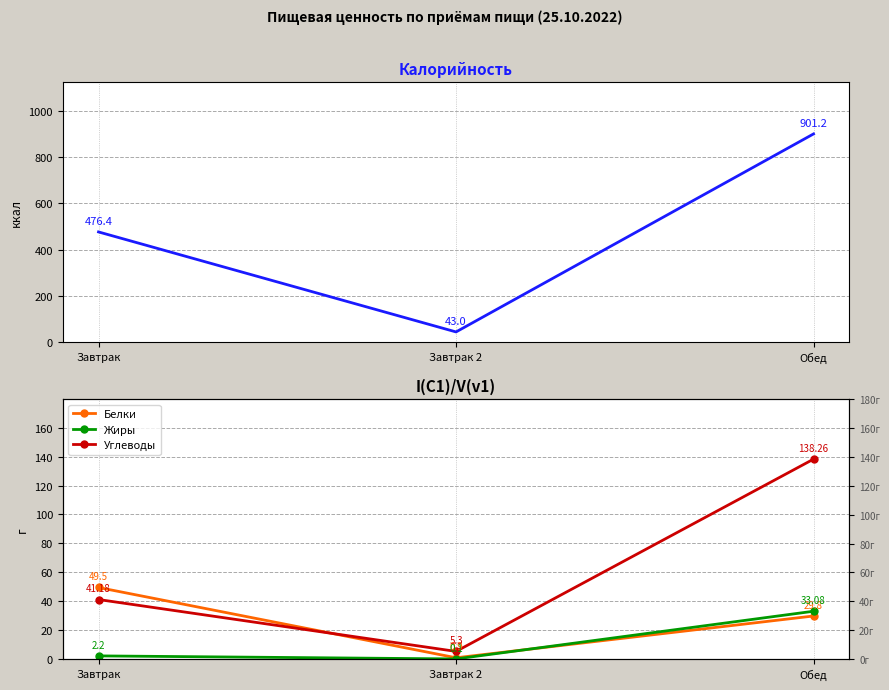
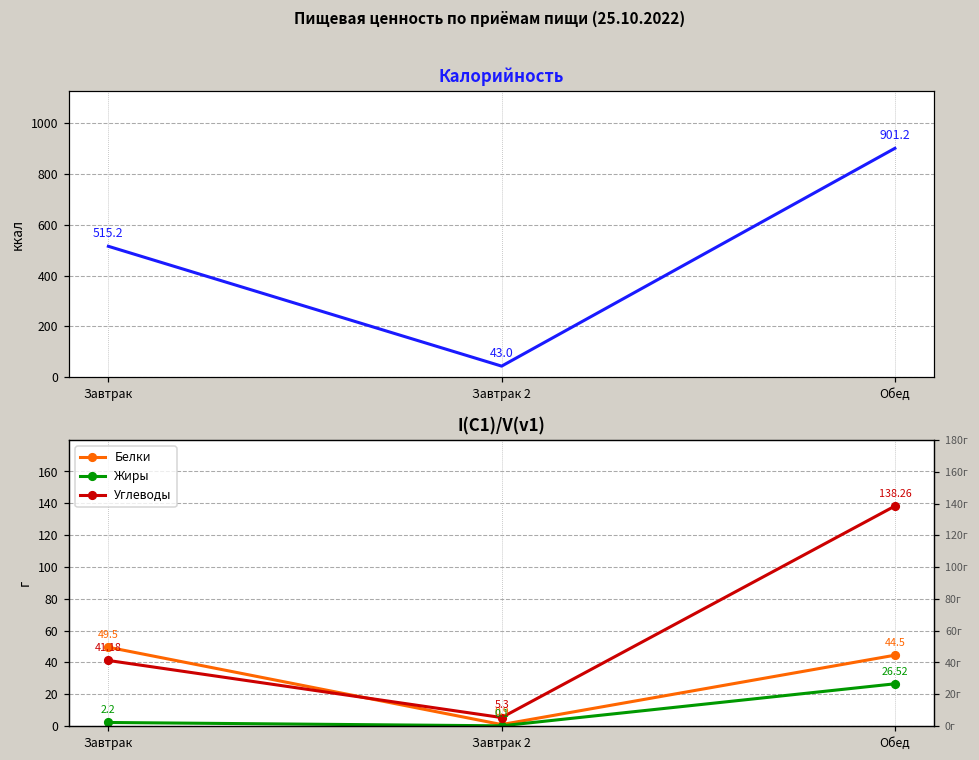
  {
    "Калорийность": {
-     "Завтрак": 476.4,
+     "Завтрак": 515.2,
      "Завтрак 2": 43.0,
      "Обед": 901.2
    },
    "I(C1)/V(v1)": {
      "Белки": {
        "Завтрак": 49.5,
-       "Обед": 29.8
+       "Обед": 44.5
      },
      "Жиры": {
        "Завтрак": 2.2,
-       "Обед": 33.08
+       "Обед": 26.52
      },
      "Углеводы": {
        "Обед": 138.26
      }
    }
  }
